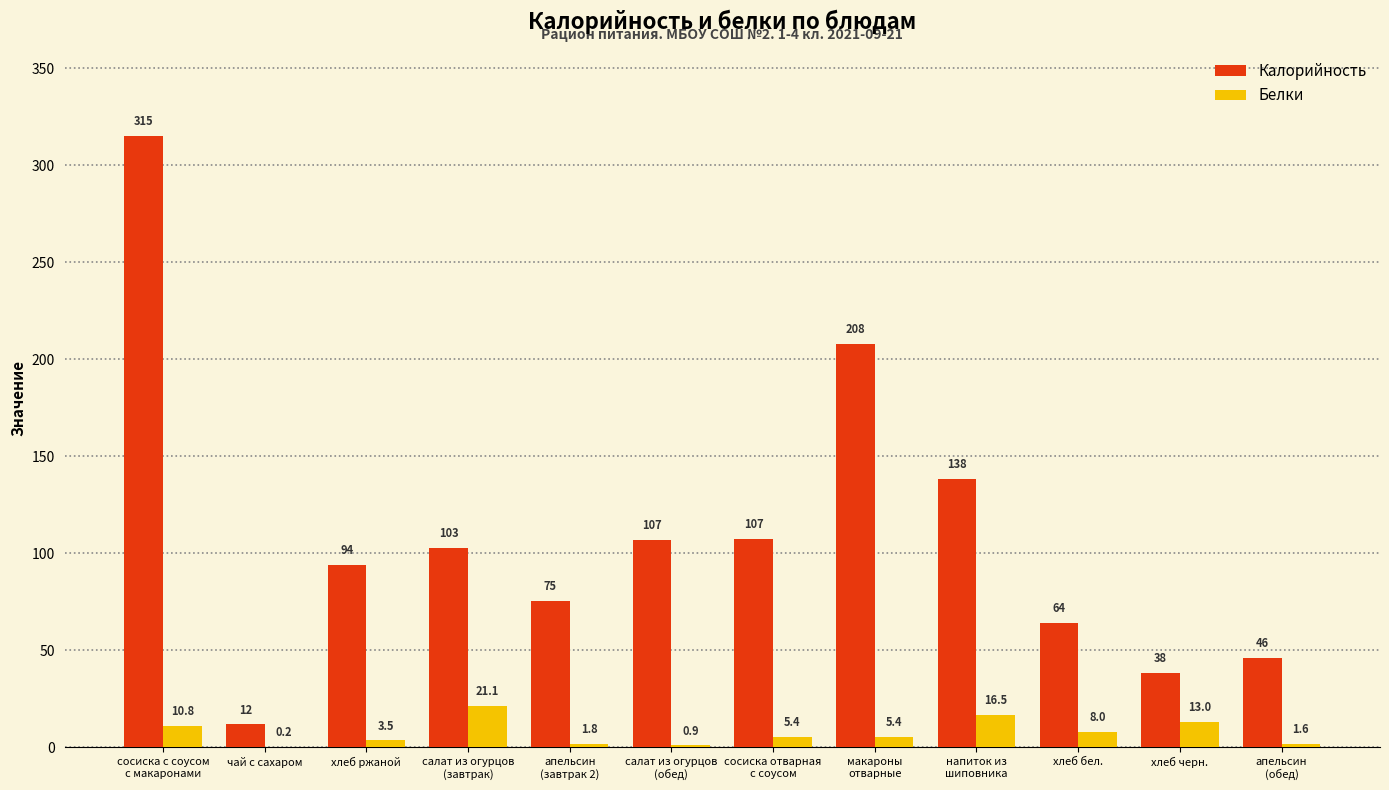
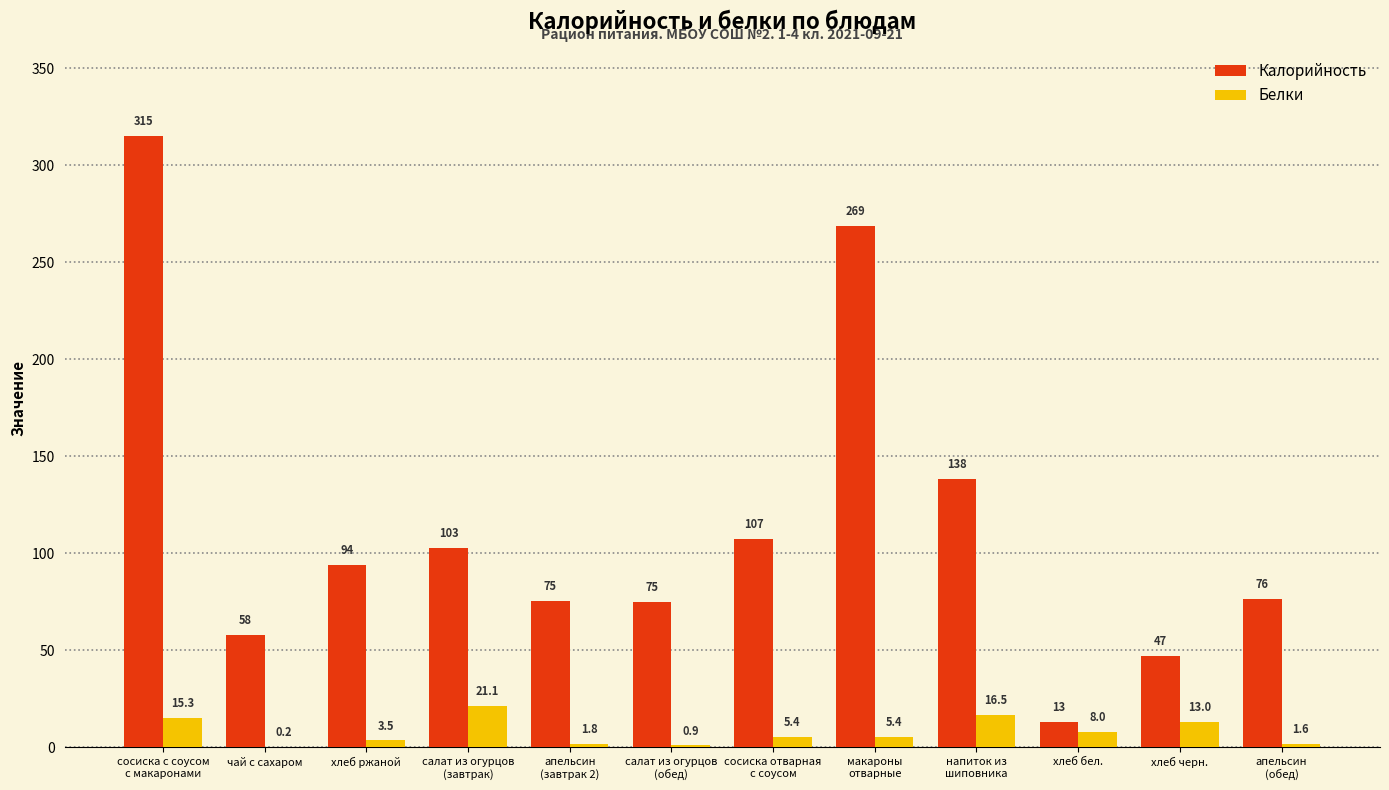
  {
    "Калорийность": {
      "сосиска с соусом с макаронами": 315,
-     "чай с сахаром": 12,
+     "чай с сахаром": 58,
      "хлеб ржаной": 94,
      "салат из огурцов (завтрак)": 103,
      "апельсин (завтрак 2)": 75,
-     "салат из огурцов (обед)": 107,
+     "салат из огурцов (обед)": 75,
      "сосиска отварная с соусом": 107,
-     "макароны отварные": 208,
+     "макароны отварные": 269,
      "напиток из шиповника": 138,
-     "хлеб бел.": 64,
-     "хлеб черн.": 38,
-     "апельсин (обед)": 46
+     "хлеб бел.": 13,
+     "хлеб черн.": 47,
+     "апельсин (обед)": 76
    },
    "Белки": {
-     "сосиска с соусом с макаронами": 10.8,
+     "сосиска с соусом с макаронами": 15.3,
      "чай с сахаром": 0.2,
      "хлеб ржаной": 3.5,
      "салат из огурцов (завтрак)": 21.1,
      "апельсин (завтрак 2)": 1.8,
      "салат из огурцов (обед)": 0.9,
      "сосиска отварная с соусом": 5.4,
      "макароны отварные": 5.4,
      "напиток из шиповника": 16.5,
      "хлеб бел.": 8.0,
      "хлеб черн.": 13.0,
      "апельсин (обед)": 1.6
    }
  }
